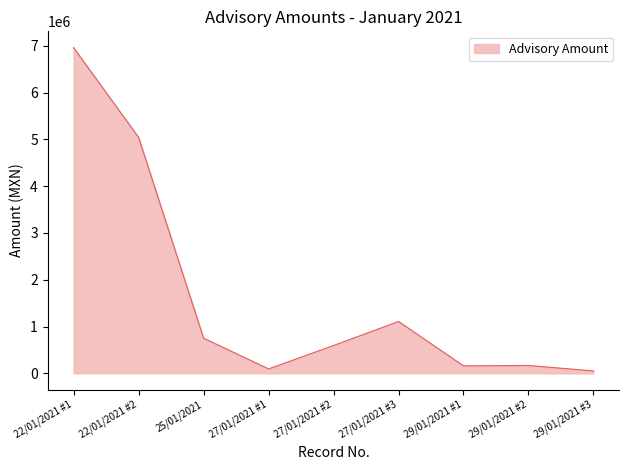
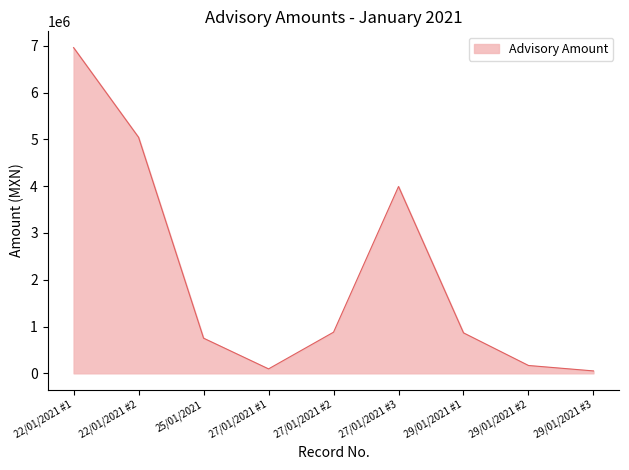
  {
    "22/01/2021 #1": 7000000,
    "22/01/2021 #2": 5000000,
    "25/01/2021": 800000,
    "27/01/2021 #1": 100000,
-   "27/01/2021 #2": 600000,
-   "27/01/2021 #3": 1100000,
-   "29/01/2021 #1": 200000,
+   "27/01/2021 #2": 900000,
+   "27/01/2021 #3": 4000000,
+   "29/01/2021 #1": 900000,
    "29/01/2021 #2": 200000,
    "29/01/2021 #3": 100000
  }
